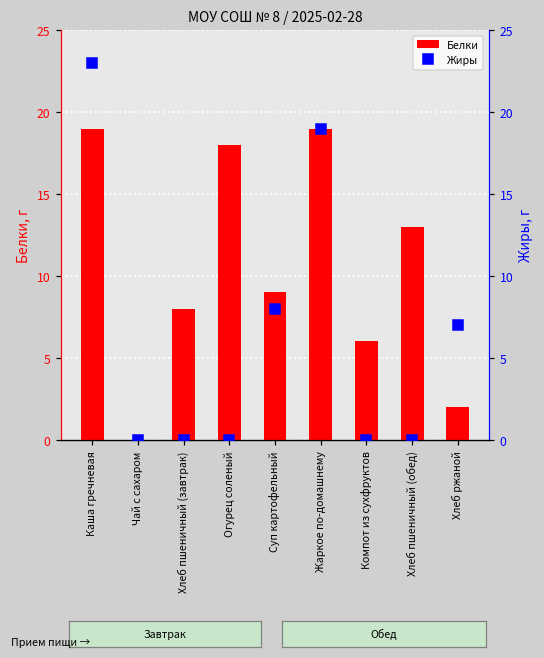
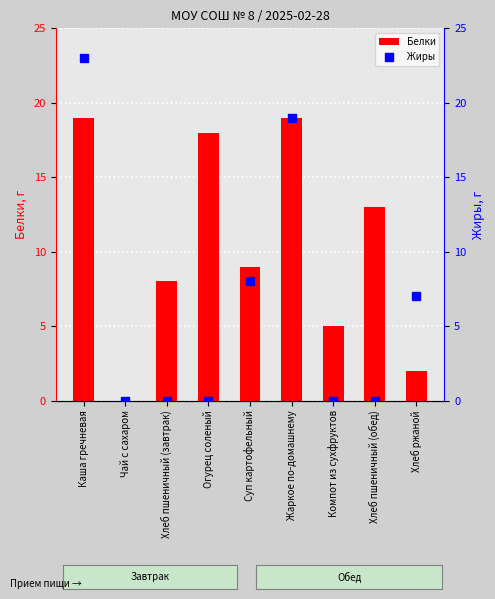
  {
    "Белки": {
      "Каша гречневая": 19,
      "Чай с сахаром": 0,
      "Хлеб пшеничный (завтрак)": 8,
      "Огурец соленый": 18,
      "Суп картофельный": 9,
      "Жаркое по-домашнему": 19,
-     "Компот из сухфруктов": 6,
+     "Компот из сухфруктов": 5,
      "Хлеб пшеничный (обед)": 13,
      "Хлеб ржаной": 2
    },
    "Жиры": {
      "Каша гречневая": 23.0,
      "Чай с сахаром": 0.0,
      "Хлеб пшеничный (завтрак)": 0.0,
      "Огурец соленый": 0.0,
      "Суп картофельный": 8.0,
      "Жаркое по-домашнему": 19.0,
      "Компот из сухфруктов": 0.0,
      "Хлеб пшеничный (обед)": 0.0,
      "Хлеб ржаной": 7.0
    }
  }
